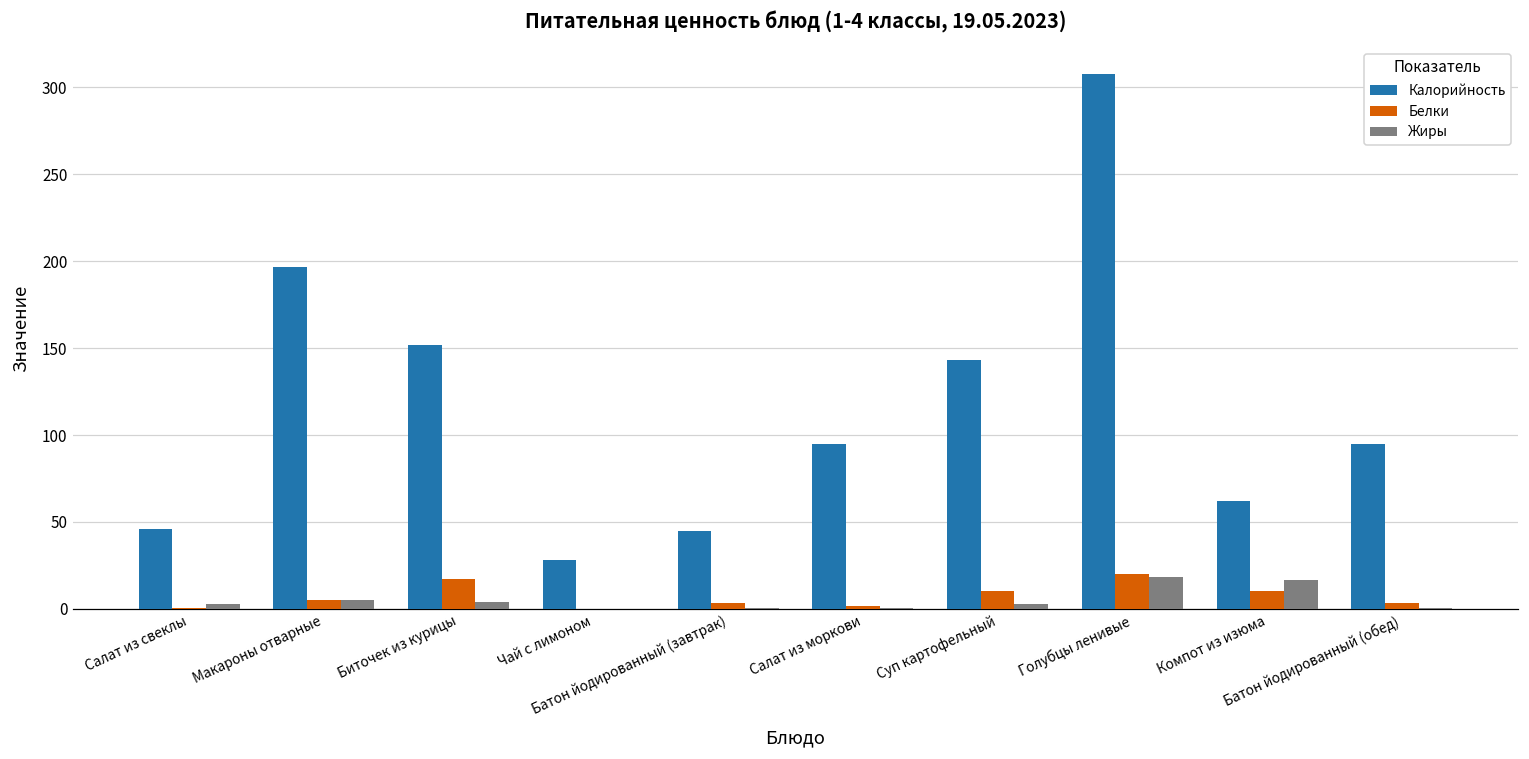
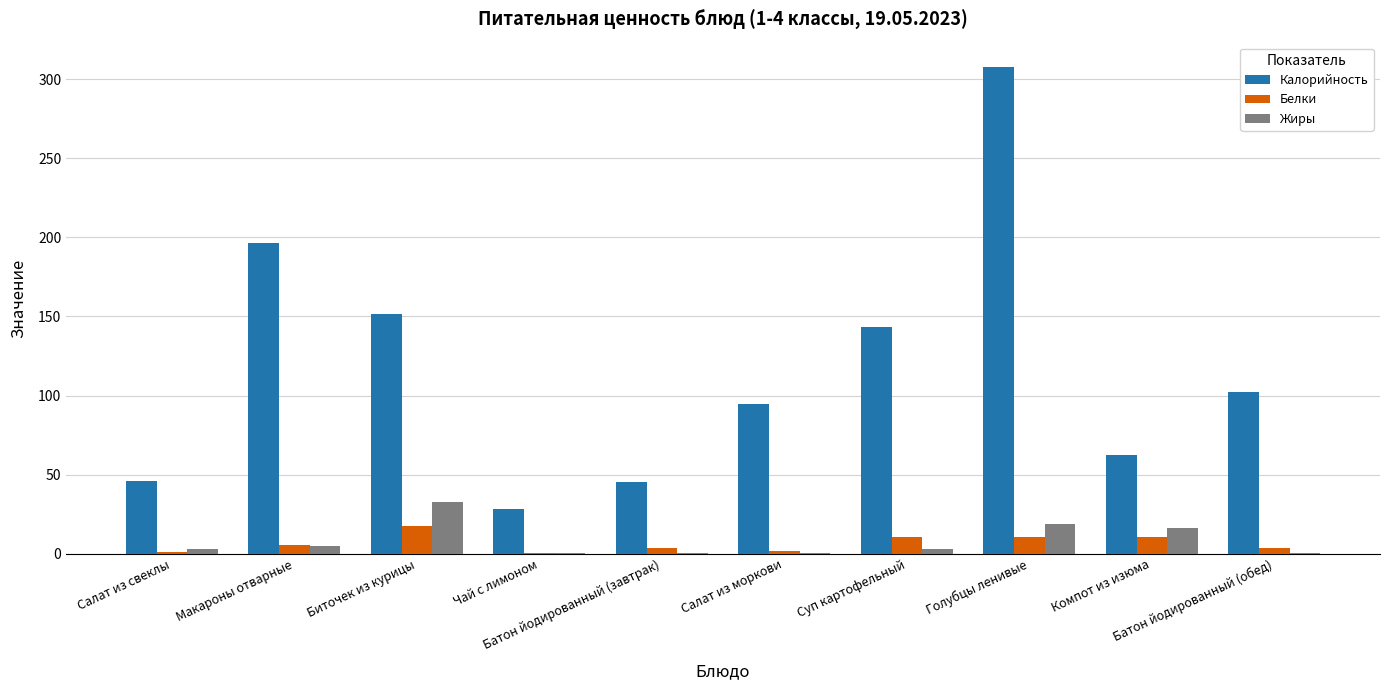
  {
    "Калорийность": {
      "Салат из свеклы": 46,
      "Макароны отварные": 197,
      "Биточек из курицы": 152,
      "Чай с лимоном": 28,
      "Батон йодированный (завтрак)": 45,
      "Салат из моркови": 95,
      "Суп картофельный": 143,
      "Голубцы ленивые": 308,
      "Компот из изюма": 62,
-     "Батон йодированный (обед)": 95
+     "Батон йодированный (обед)": 102
    },
    "Белки": {
      "Макароны отварные": 5,
      "Биточек из курицы": 17,
      "Батон йодированный (завтрак)": 3,
      "Салат из моркови": 2,
      "Суп картофельный": 11,
-     "Голубцы ленивые": 20,
+     "Голубцы ленивые": 10,
      "Компот из изюма": 10,
      "Батон йодированный (обед)": 3
    },
    "Жиры": {
      "Салат из свеклы": 3,
      "Макароны отварные": 5,
-     "Биточек из курицы": 4,
+     "Биточек из курицы": 33,
      "Суп картофельный": 3,
      "Голубцы ленивые": 18,
      "Компот из изюма": 16
    }
  }
